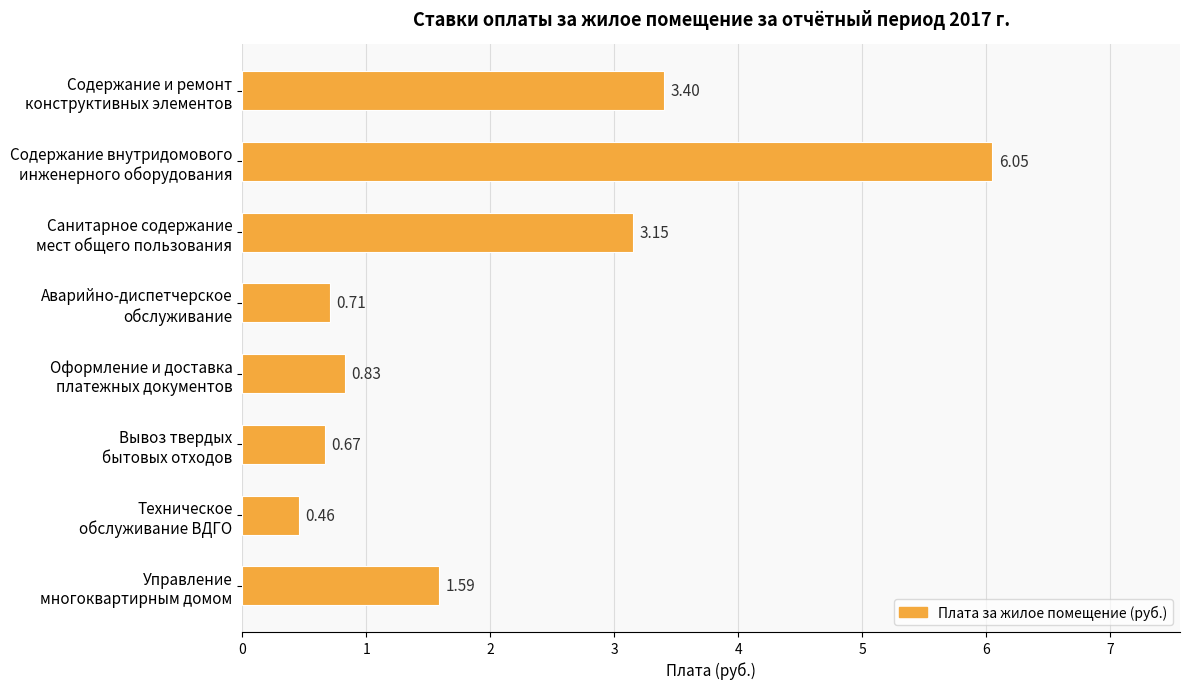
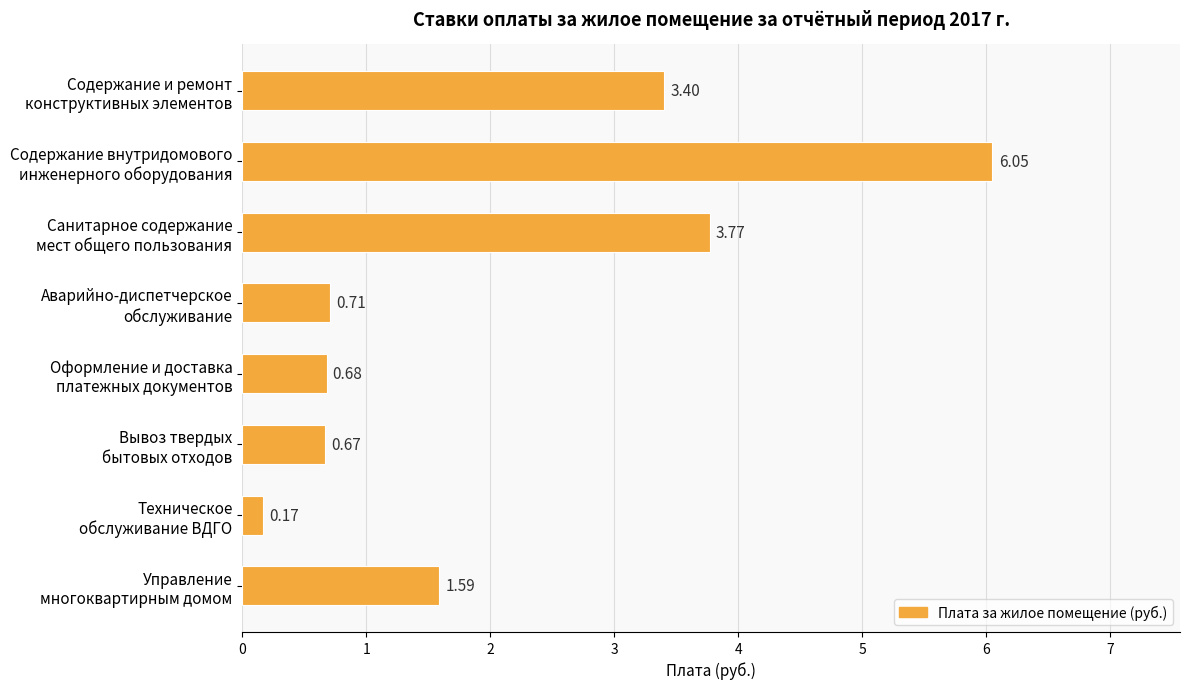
  {
    "Содержание и ремонт конструктивных элементов": 3.40,
    "Содержание внутридомового инженерного оборудования": 6.05,
-   "Санитарное содержание мест общего пользования": 3.15,
+   "Санитарное содержание мест общего пользования": 3.77,
    "Аварийно-диспетчерское обслуживание": 0.71,
-   "Оформление и доставка платежных документов": 0.83,
+   "Оформление и доставка платежных документов": 0.68,
    "Вывоз твердых бытовых отходов": 0.67,
-   "Техническое обслуживание ВДГО": 0.46,
+   "Техническое обслуживание ВДГО": 0.17,
    "Управление многоквартирным домом": 1.59
  }
